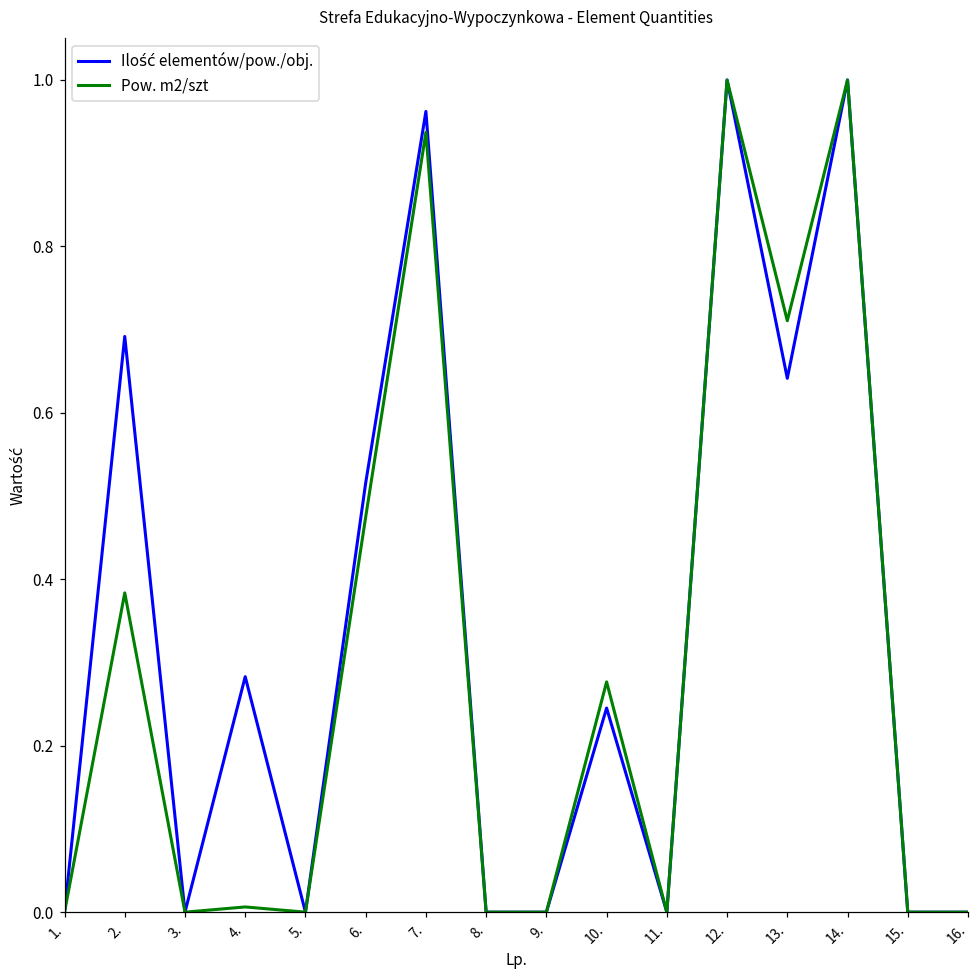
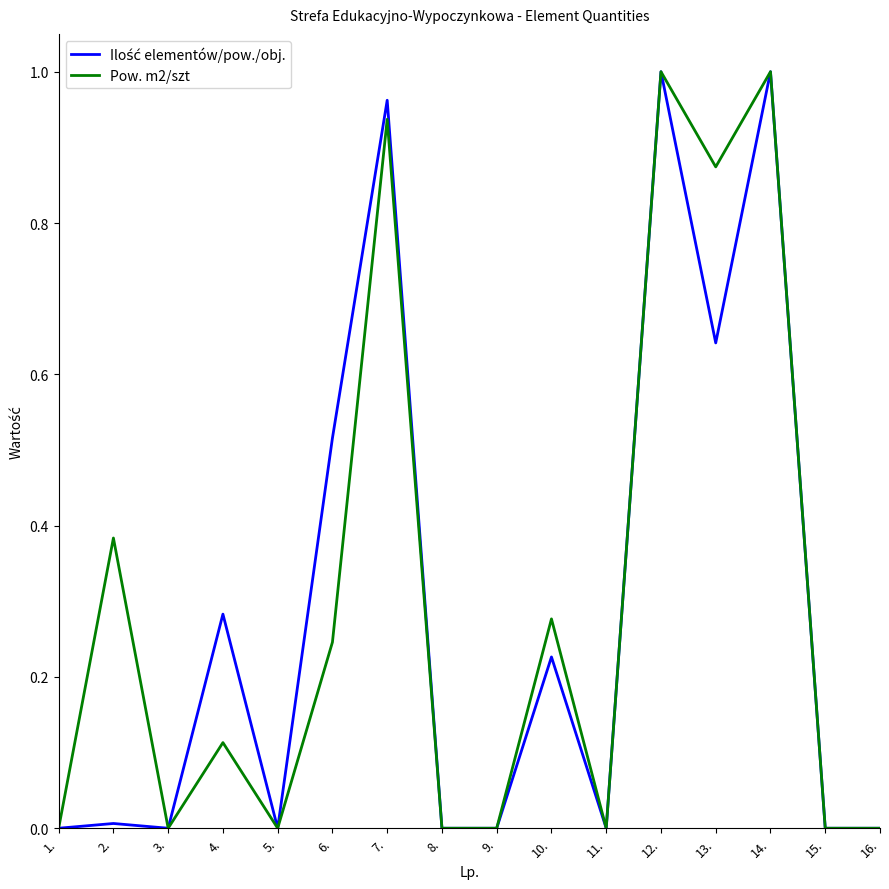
  {
    "Ilość elementów/pow./obj.": {
-     "2.": 0.69,
+     "2.": 0.01,
      "4.": 0.28,
      "6.": 0.52,
      "7.": 0.96,
-     "10.": 0.25,
+     "10.": 0.23,
      "13.": 0.64
    },
    "Pow. m2/szt": {
      "2.": 0.38,
-     "4.": 0.01,
-     "6.": 0.47,
+     "4.": 0.11,
+     "6.": 0.25,
      "7.": 0.94,
      "10.": 0.28,
-     "13.": 0.71
+     "13.": 0.87
    }
  }
